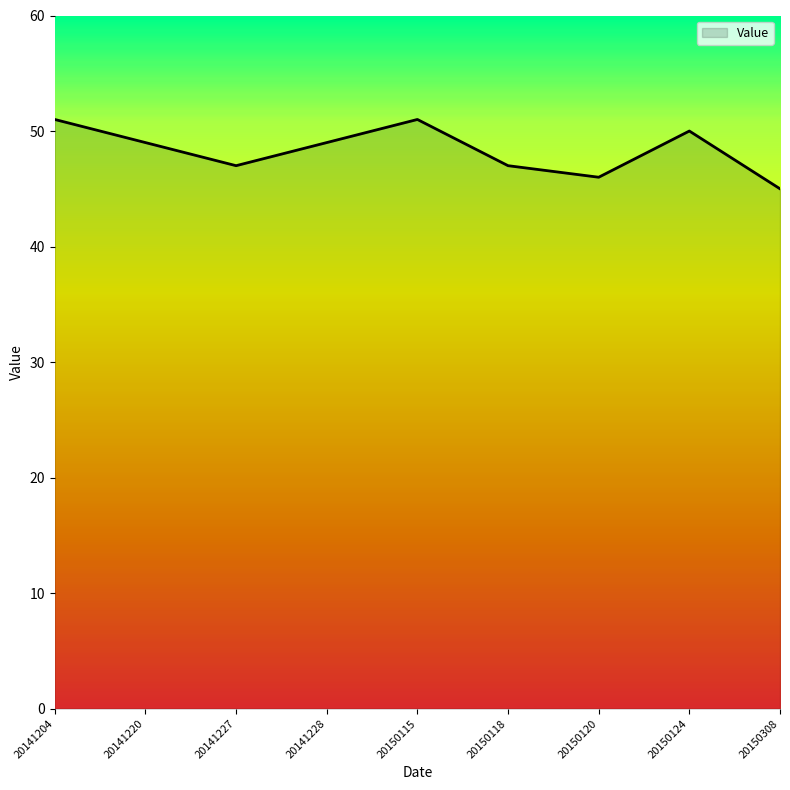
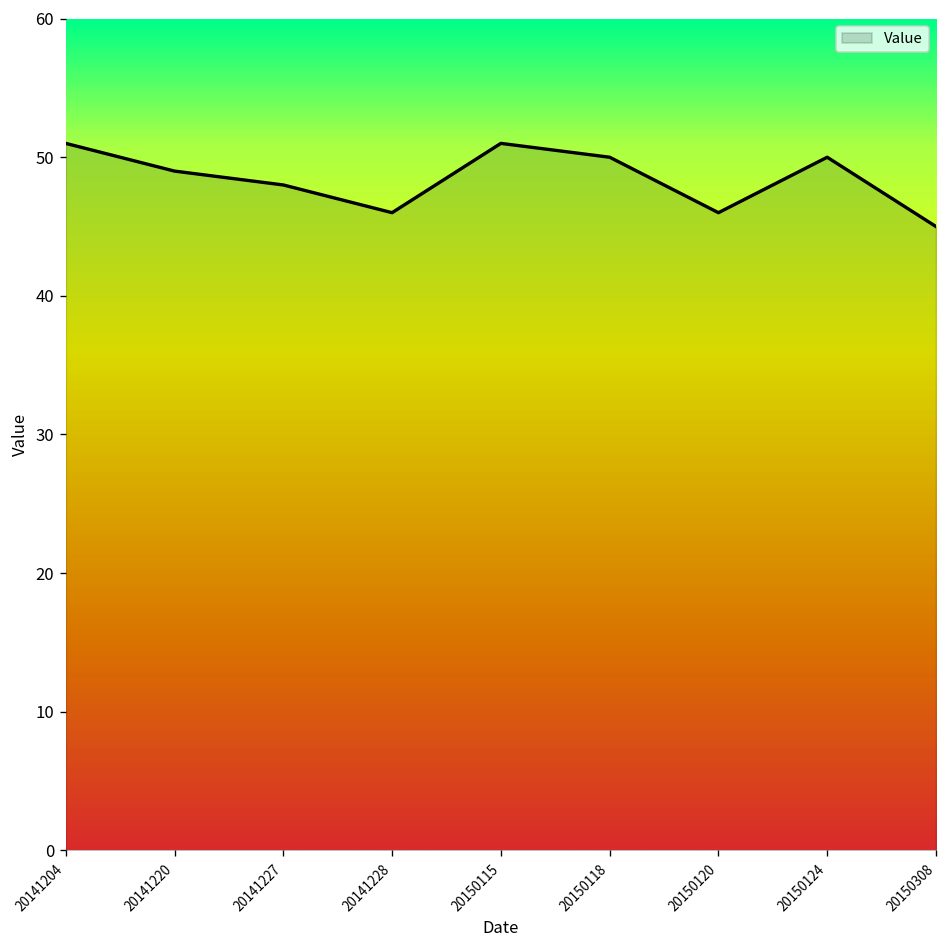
  {
    "20141204": 51,
    "20141220": 49,
-   "20141227": 47,
-   "20141228": 49,
+   "20141227": 48,
+   "20141228": 46,
    "20150115": 51,
-   "20150118": 47,
+   "20150118": 50,
    "20150120": 46,
    "20150124": 50,
    "20150308": 45
  }
